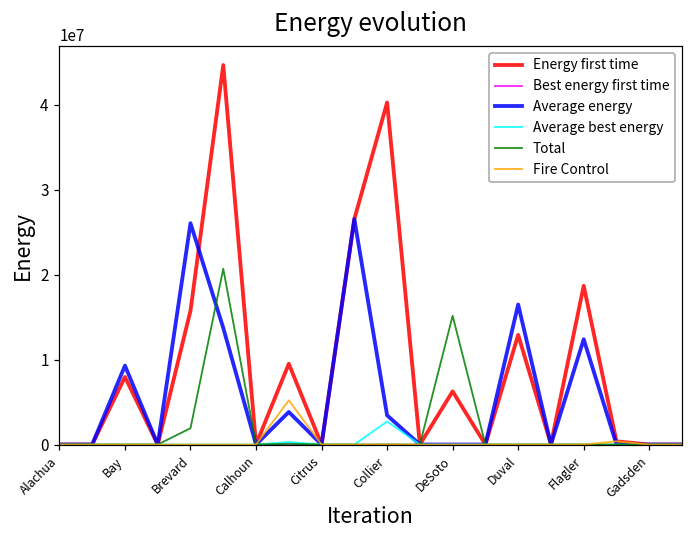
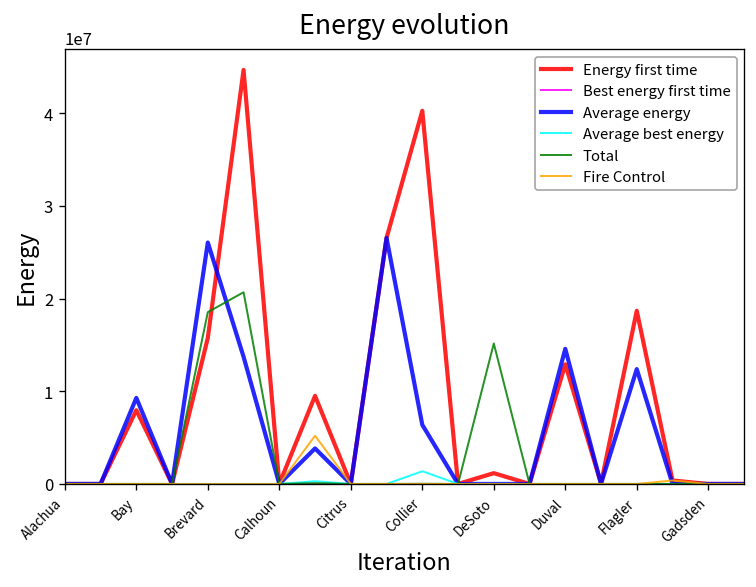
  {
    "Energy first time": {
      "Bay": 8000000,
      "Brevard": 16000000,
      "Collier": 40000000,
-     "DeSoto": 6000000,
+     "DeSoto": 1000000,
      "Duval": 13000000,
      "Flagler": 19000000
    },
    "Average energy": {
      "Bay": 9000000,
      "Brevard": 26000000,
-     "Collier": 3000000,
-     "Duval": 16000000,
+     "Collier": 6000000,
+     "Duval": 15000000,
      "Flagler": 12000000
    },
    "Average best energy": {
-     "Collier": 3000000
+     "Collier": 1000000
    },
    "Total": {
-     "Brevard": 2000000,
+     "Brevard": 19000000,
      "DeSoto": 15000000
    }
  }
